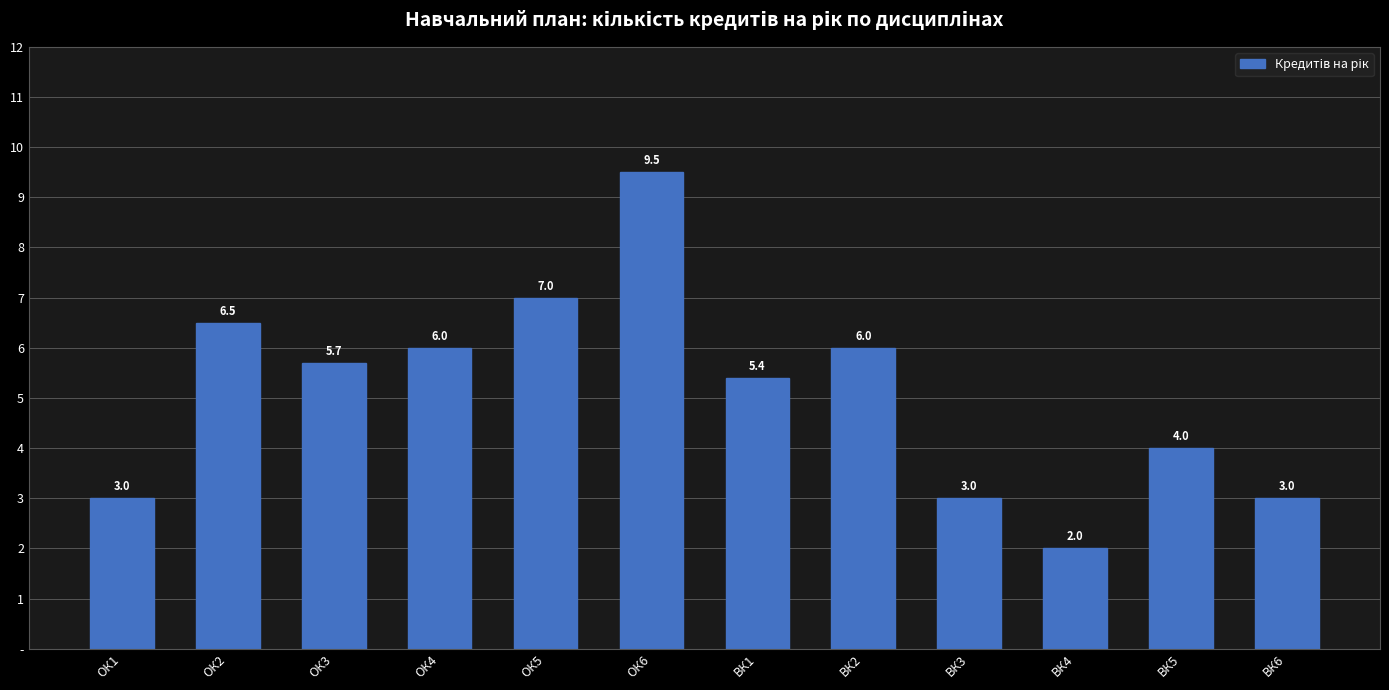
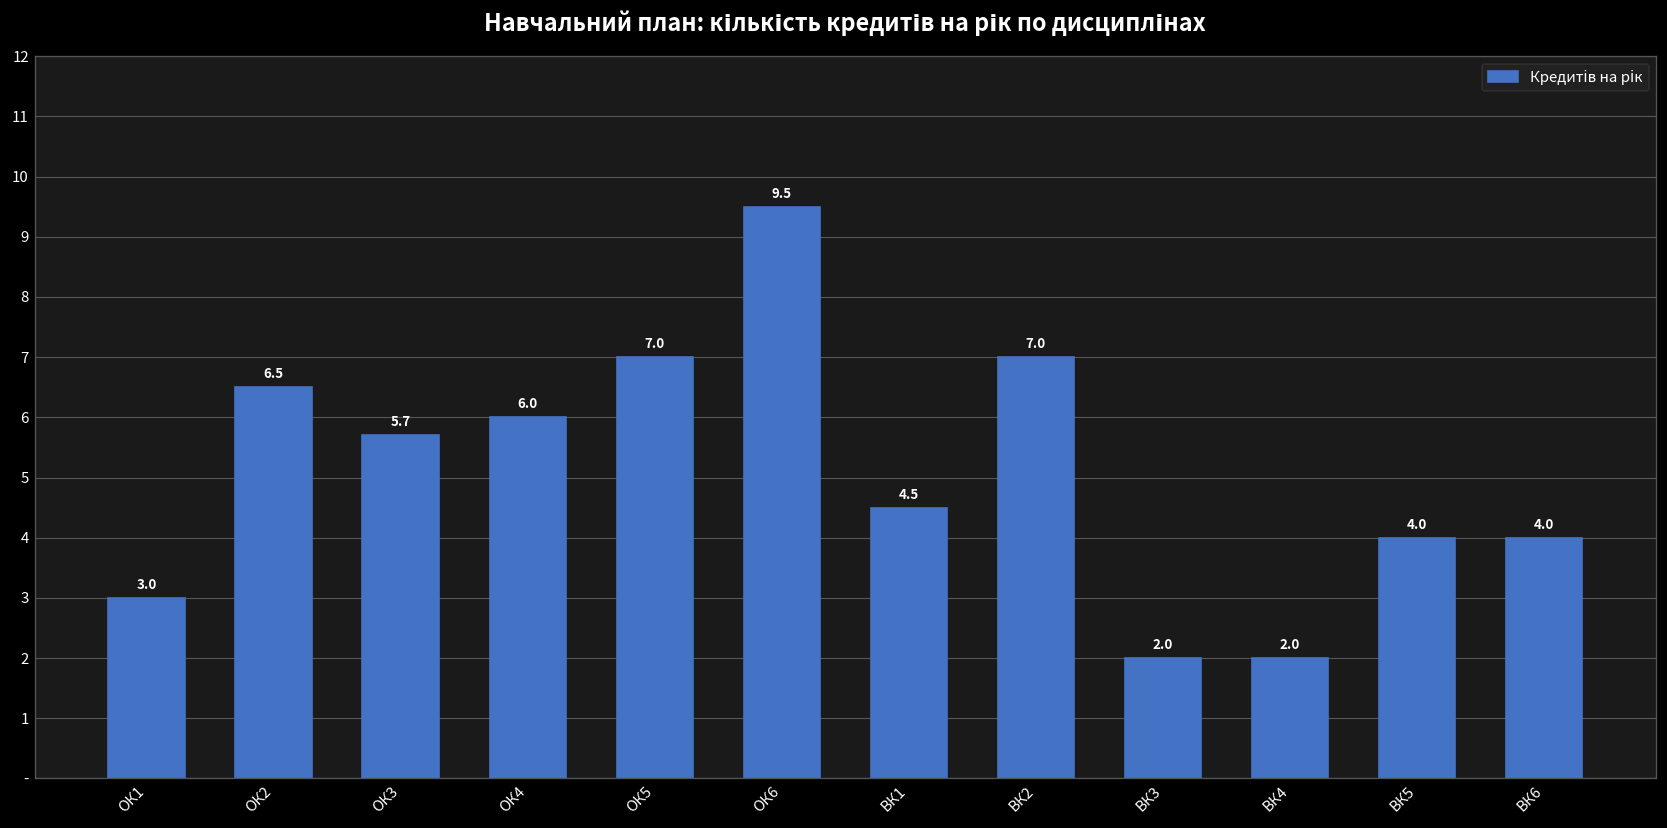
  {
    "ОК1": 3.0,
    "ОК2": 6.5,
    "ОК3": 5.7,
    "ОК4": 6.0,
    "ОК5": 7.0,
    "ОК6": 9.5,
-   "ВК1": 5.4,
-   "ВК2": 6.0,
-   "ВК3": 3.0,
+   "ВК1": 4.5,
+   "ВК2": 7.0,
+   "ВК3": 2.0,
    "ВК4": 2.0,
    "ВК5": 4.0,
-   "ВК6": 3.0
+   "ВК6": 4.0
  }
